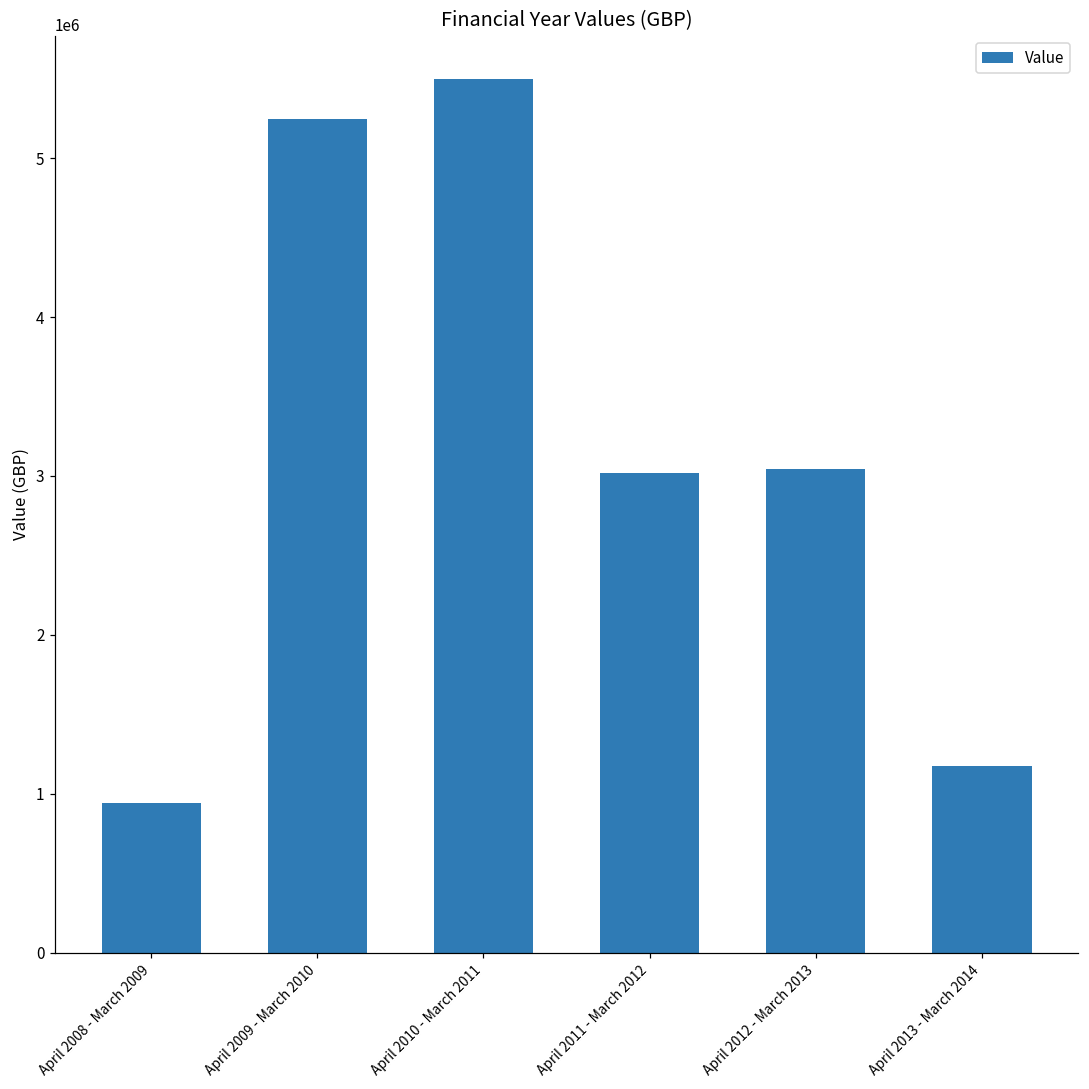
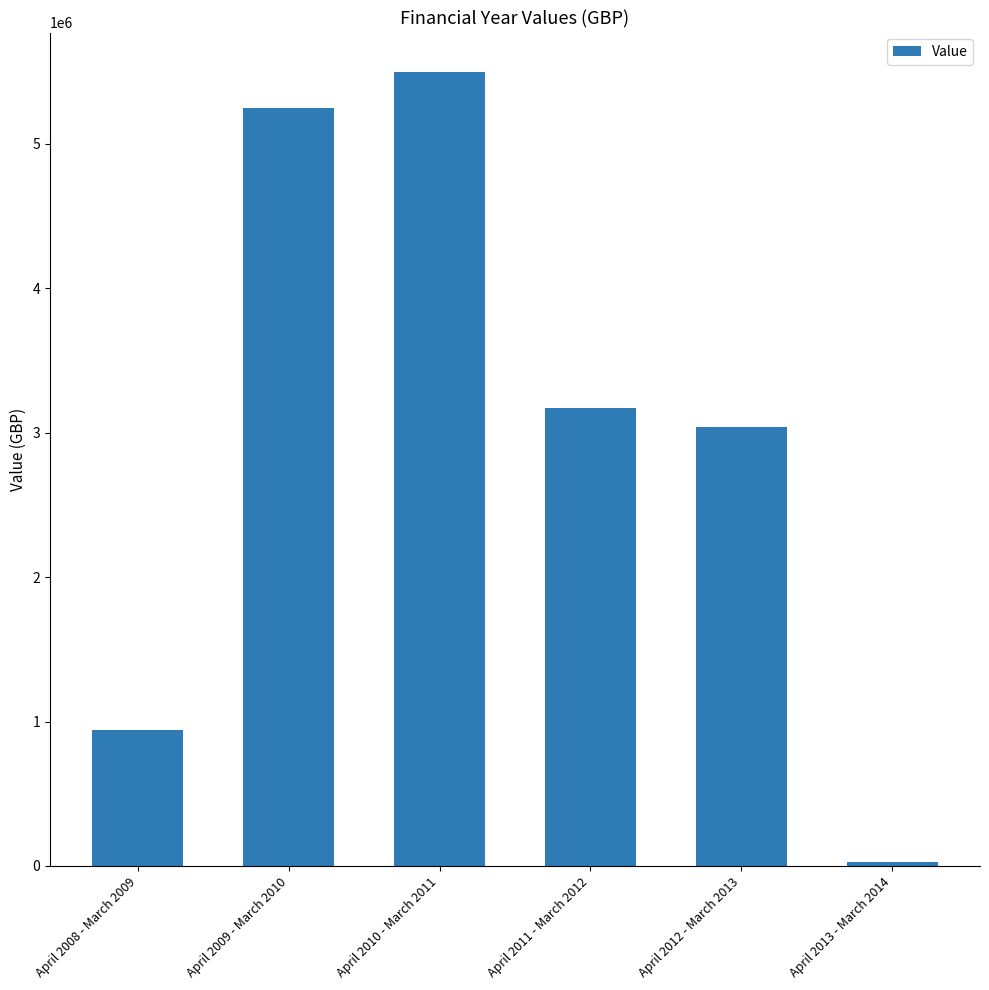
  {
    "April 2008 - March 2009": 940000,
    "April 2009 - March 2010": 5250000,
    "April 2010 - March 2011": 5500000,
-   "April 2011 - March 2012": 3020000,
+   "April 2011 - March 2012": 3170000,
    "April 2012 - March 2013": 3040000,
-   "April 2013 - March 2014": 1170000
+   "April 2013 - March 2014": 30000
  }
